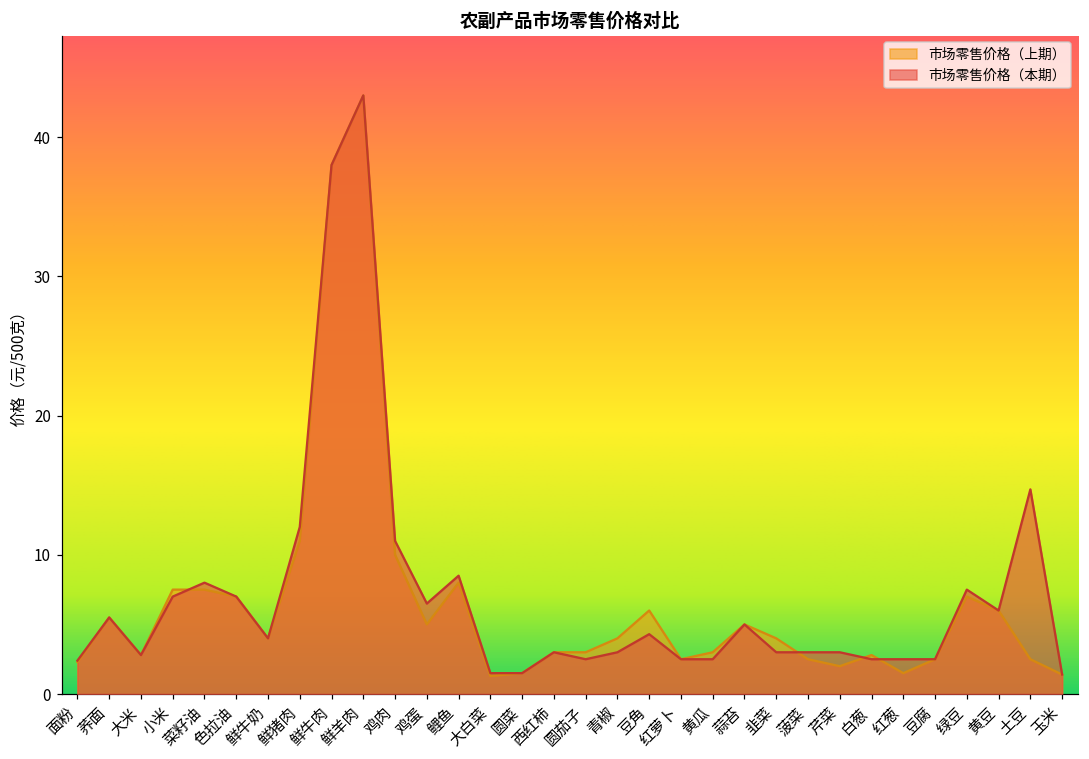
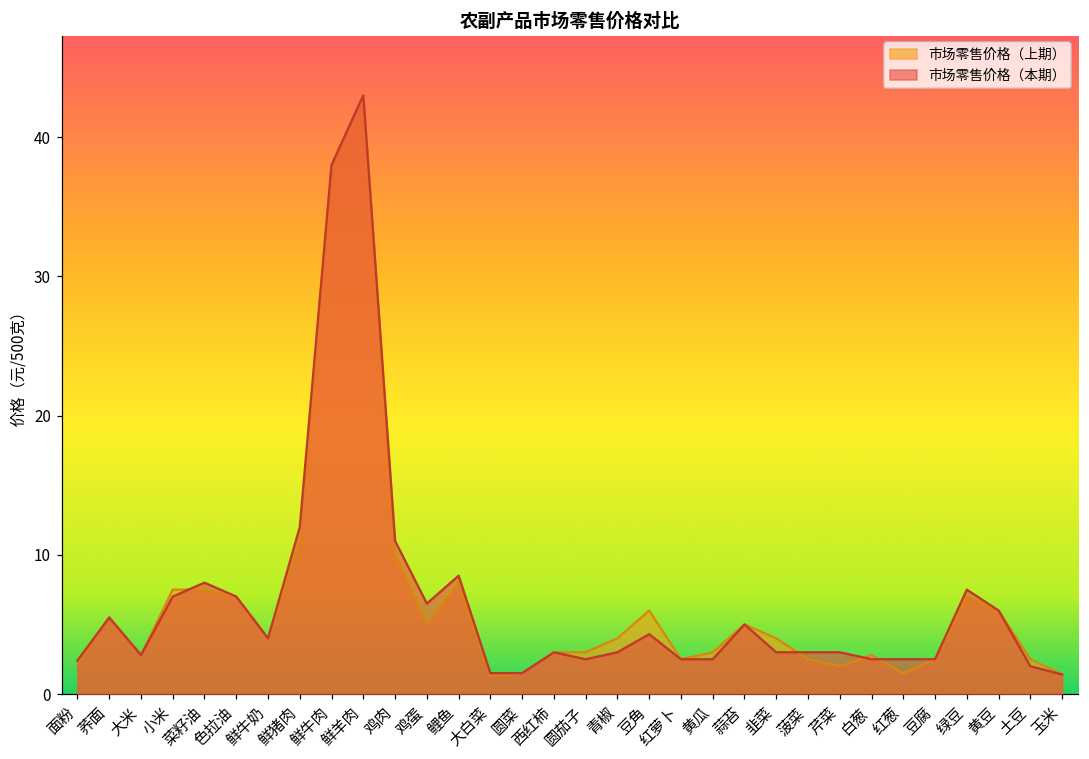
  {
    "市场零售价格（上期）": {
      "小米": 7.5,
      "菜籽油": 7.5,
      "鲜猪肉": 11.0,
      "鸡肉": 10.0,
      "鸡蛋": 5.0,
      "鲤鱼": 8.0,
      "圆茄子": 3.0,
      "青椒": 4.0,
      "豆角": 6.0,
      "黄瓜": 3.0,
      "韭菜": 4.0,
      "菠菜": 2.5,
      "芹菜": 2.0,
      "白葱": 2.8,
      "红葱": 1.5,
      "绿豆": 7.0,
      "土豆": 2.5
    },
    "市场零售价格（本期）": {
      "小米": 7.0,
      "菜籽油": 8.0,
      "鲜猪肉": 12.0,
      "鸡肉": 11.0,
      "鸡蛋": 6.5,
      "鲤鱼": 8.5,
      "圆茄子": 2.5,
      "青椒": 3.0,
      "豆角": 4.3,
      "黄瓜": 2.5,
      "韭菜": 3.0,
      "菠菜": 3.0,
      "芹菜": 3.0,
      "白葱": 2.5,
      "红葱": 2.5,
      "绿豆": 7.5,
-     "土豆": 14.7
+     "土豆": 2.0
    }
  }
